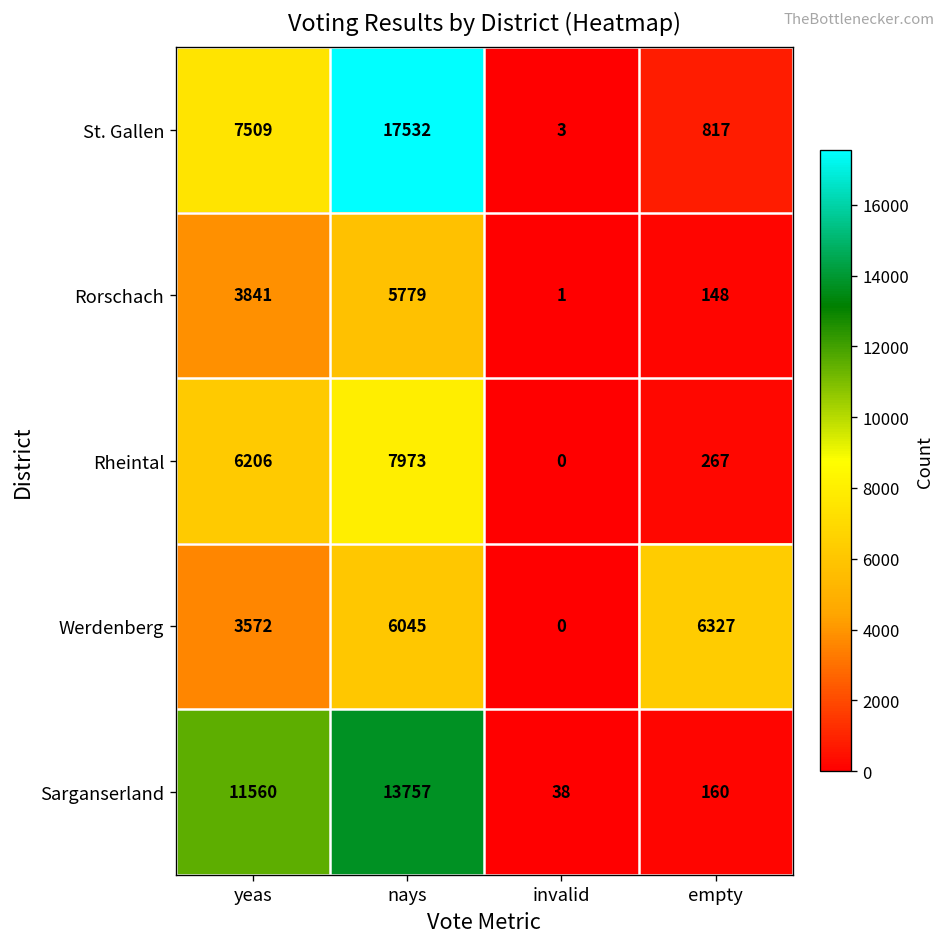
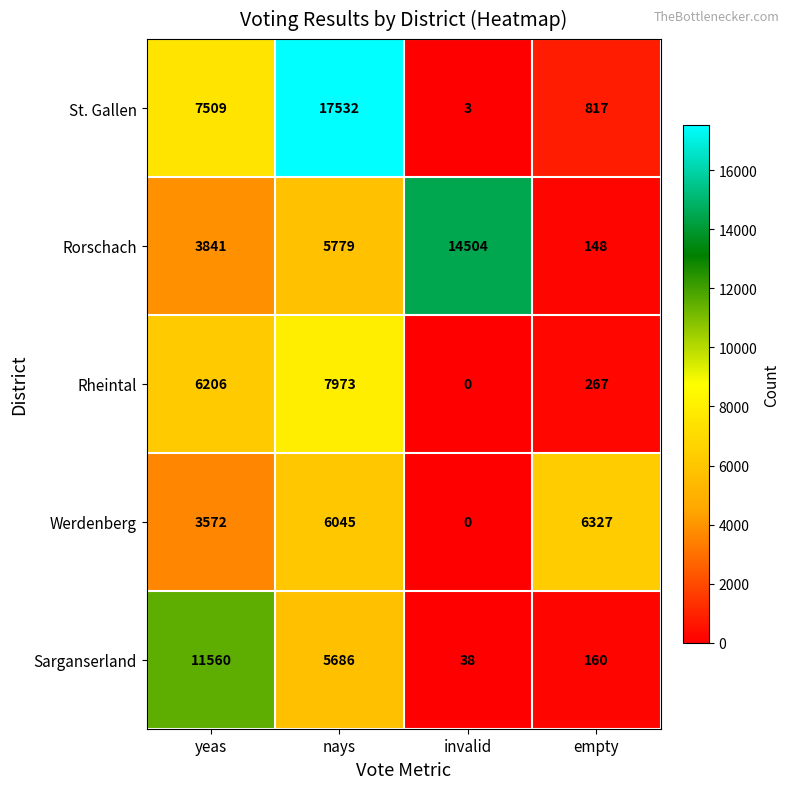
  {
    "St. Gallen": {
      "yeas": 7509,
      "nays": 17532,
      "invalid": 3,
      "empty": 817
    },
    "Rorschach": {
      "yeas": 3841,
      "nays": 5779,
-     "invalid": 1,
+     "invalid": 14504,
      "empty": 148
    },
    "Rheintal": {
      "yeas": 6206,
      "nays": 7973,
      "invalid": 0,
      "empty": 267
    },
    "Werdenberg": {
      "yeas": 3572,
      "nays": 6045,
      "invalid": 0,
      "empty": 6327
    },
    "Sarganserland": {
      "yeas": 11560,
-     "nays": 13757,
+     "nays": 5686,
      "invalid": 38,
      "empty": 160
    }
  }
